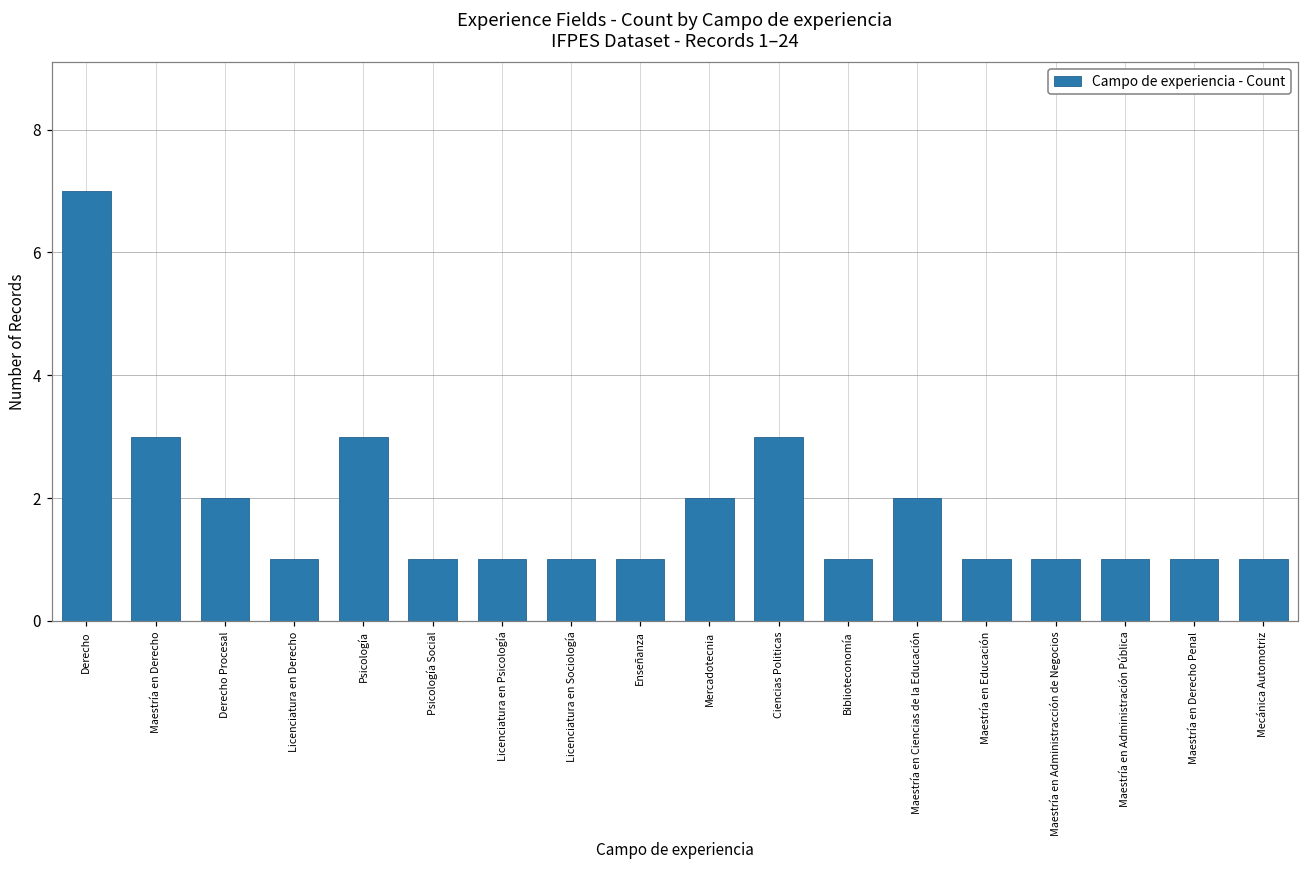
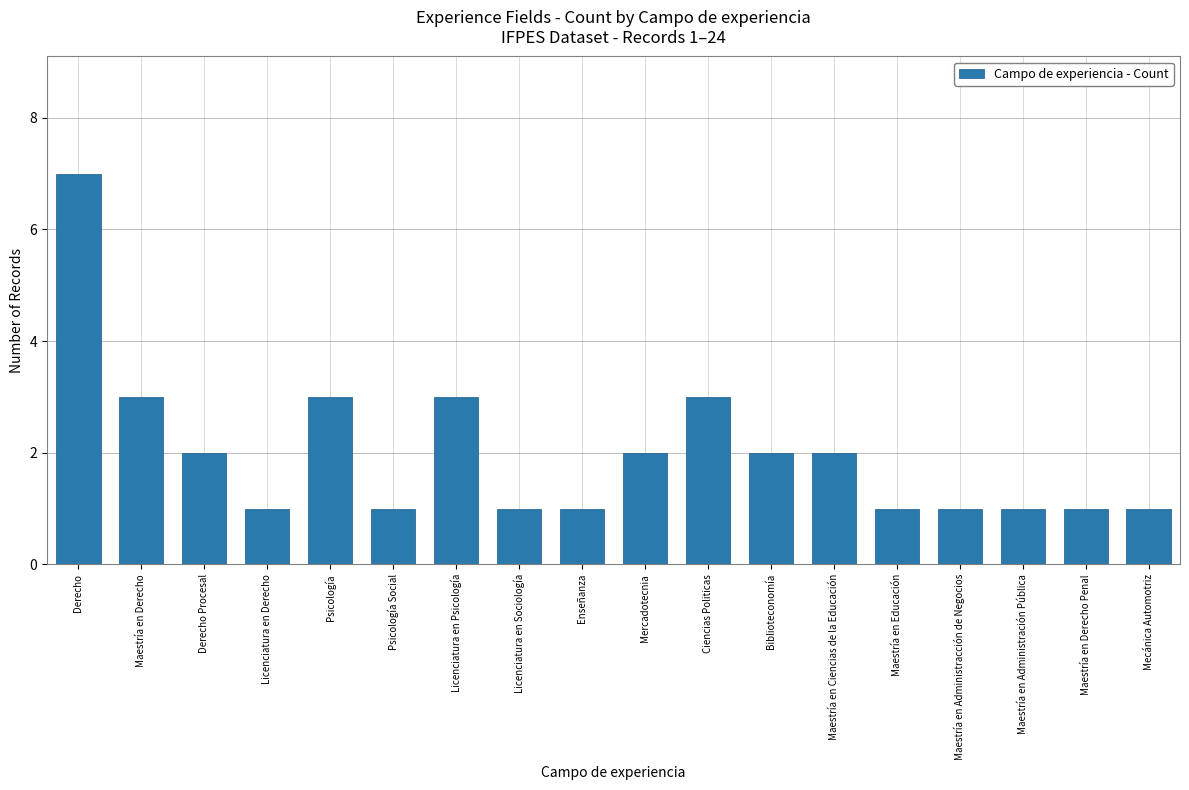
  {
    "Derecho": 7,
    "Maestría en Derecho": 3,
    "Derecho Procesal": 2,
    "Licenciatura en Derecho": 1,
    "Psicología": 3,
    "Psicología Social": 1,
-   "Licenciatura en Psicología": 1,
+   "Licenciatura en Psicología": 3,
    "Licenciatura en Sociología": 1,
    "Enseñanza": 1,
    "Mercadotecnia": 2,
    "Ciencias Politicas": 3,
-   "Biblioteconomía": 1,
+   "Biblioteconomía": 2,
    "Maestría en Ciencias de la Educación": 2,
    "Maestría en Educación": 1,
    "Maestría en Administracción de Negocios": 1,
    "Maestría en Administración Pública": 1,
    "Maestría en Derecho Penal": 1,
    "Mecánica Automotriz": 1
  }
